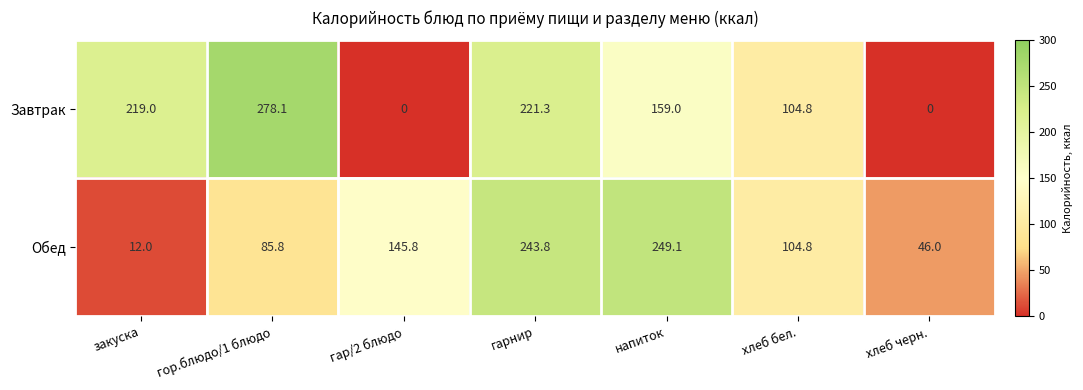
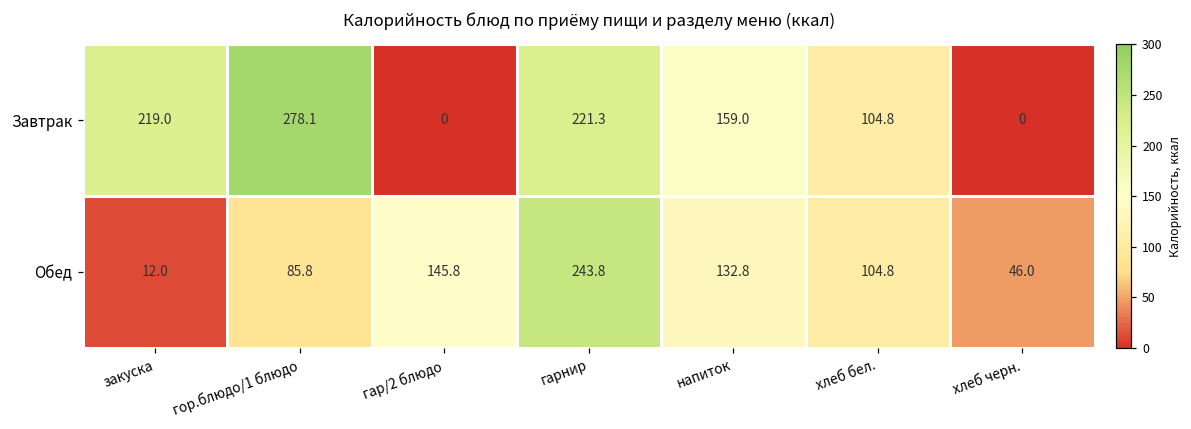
  {
    "Завтрак": {
      "закуска": 219.0,
      "гор.блюдо/1 блюдо": 278.1,
      "гар/2 блюдо": 0,
      "гарнир": 221.3,
      "напиток": 159.0,
      "хлеб бел.": 104.8,
      "хлеб черн.": 0
    },
    "Обед": {
      "закуска": 12.0,
      "гор.блюдо/1 блюдо": 85.8,
      "гар/2 блюдо": 145.8,
      "гарнир": 243.8,
-     "напиток": 249.1,
+     "напиток": 132.8,
      "хлеб бел.": 104.8,
      "хлеб черн.": 46.0
    }
  }
